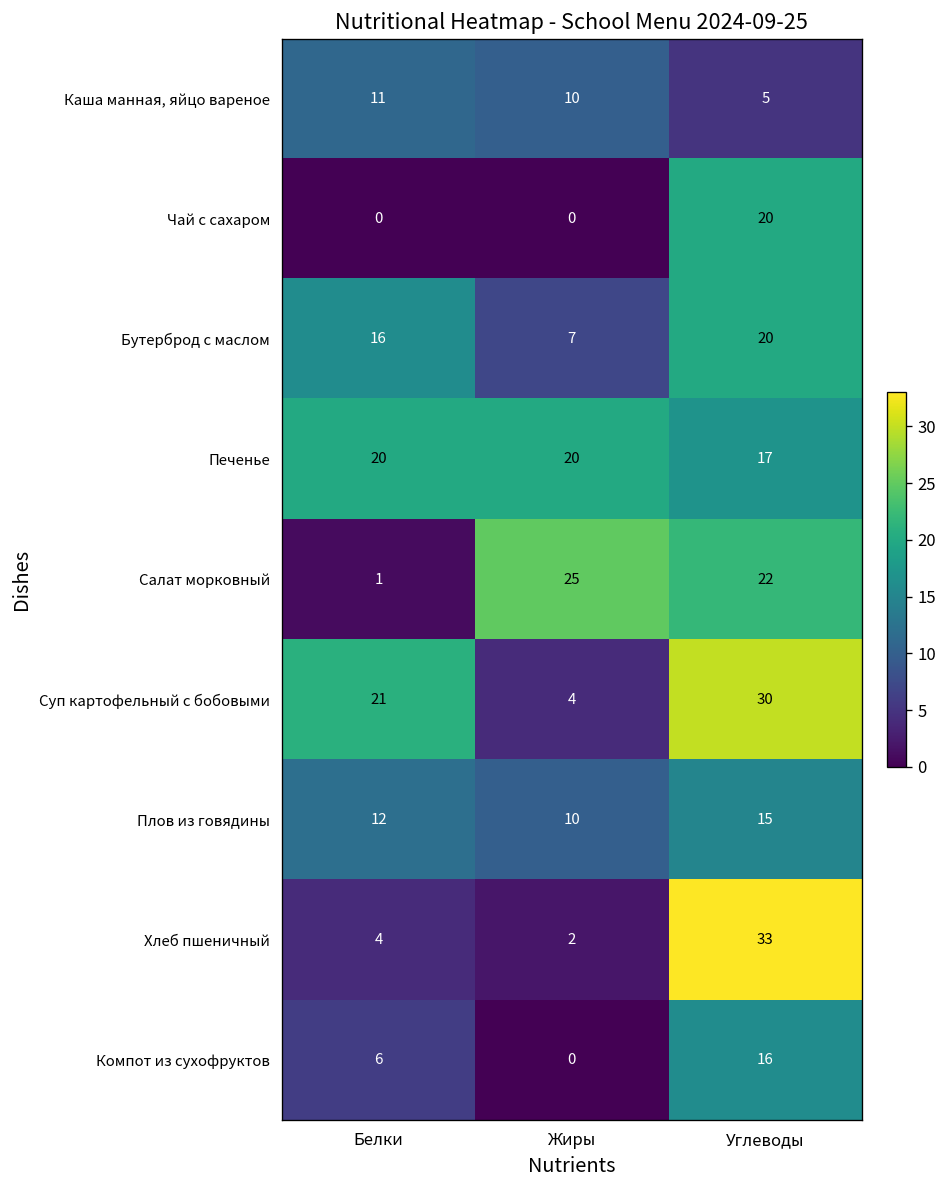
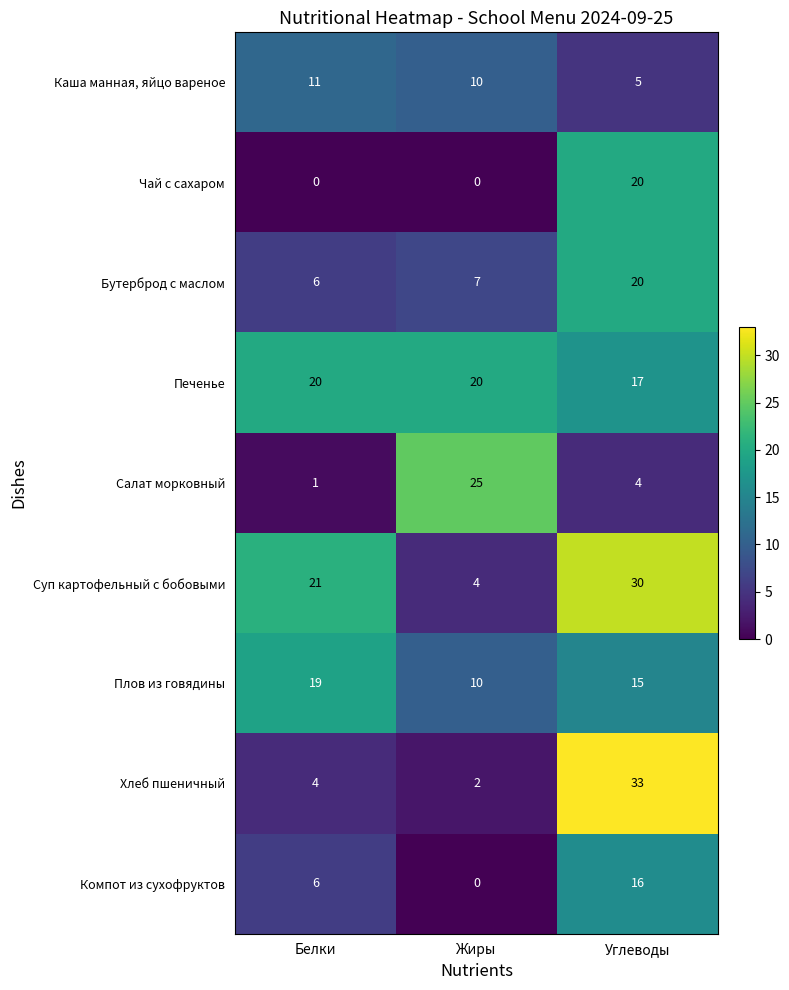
  {
    "Каша манная, яйцо вареное": {
      "Белки": 11,
      "Жиры": 10,
      "Углеводы": 5
    },
    "Чай с сахаром": {
      "Белки": 0,
      "Жиры": 0,
      "Углеводы": 20
    },
    "Бутерброд с маслом": {
-     "Белки": 16,
+     "Белки": 6,
      "Жиры": 7,
      "Углеводы": 20
    },
    "Печенье": {
      "Белки": 20,
      "Жиры": 20,
      "Углеводы": 17
    },
    "Салат морковный": {
      "Белки": 1,
      "Жиры": 25,
-     "Углеводы": 22
+     "Углеводы": 4
    },
    "Суп картофельный с бобовыми": {
      "Белки": 21,
      "Жиры": 4,
      "Углеводы": 30
    },
    "Плов из говядины": {
-     "Белки": 12,
+     "Белки": 19,
      "Жиры": 10,
      "Углеводы": 15
    },
    "Хлеб пшеничный": {
      "Белки": 4,
      "Жиры": 2,
      "Углеводы": 33
    },
    "Компот из сухофруктов": {
      "Белки": 6,
      "Жиры": 0,
      "Углеводы": 16
    }
  }
